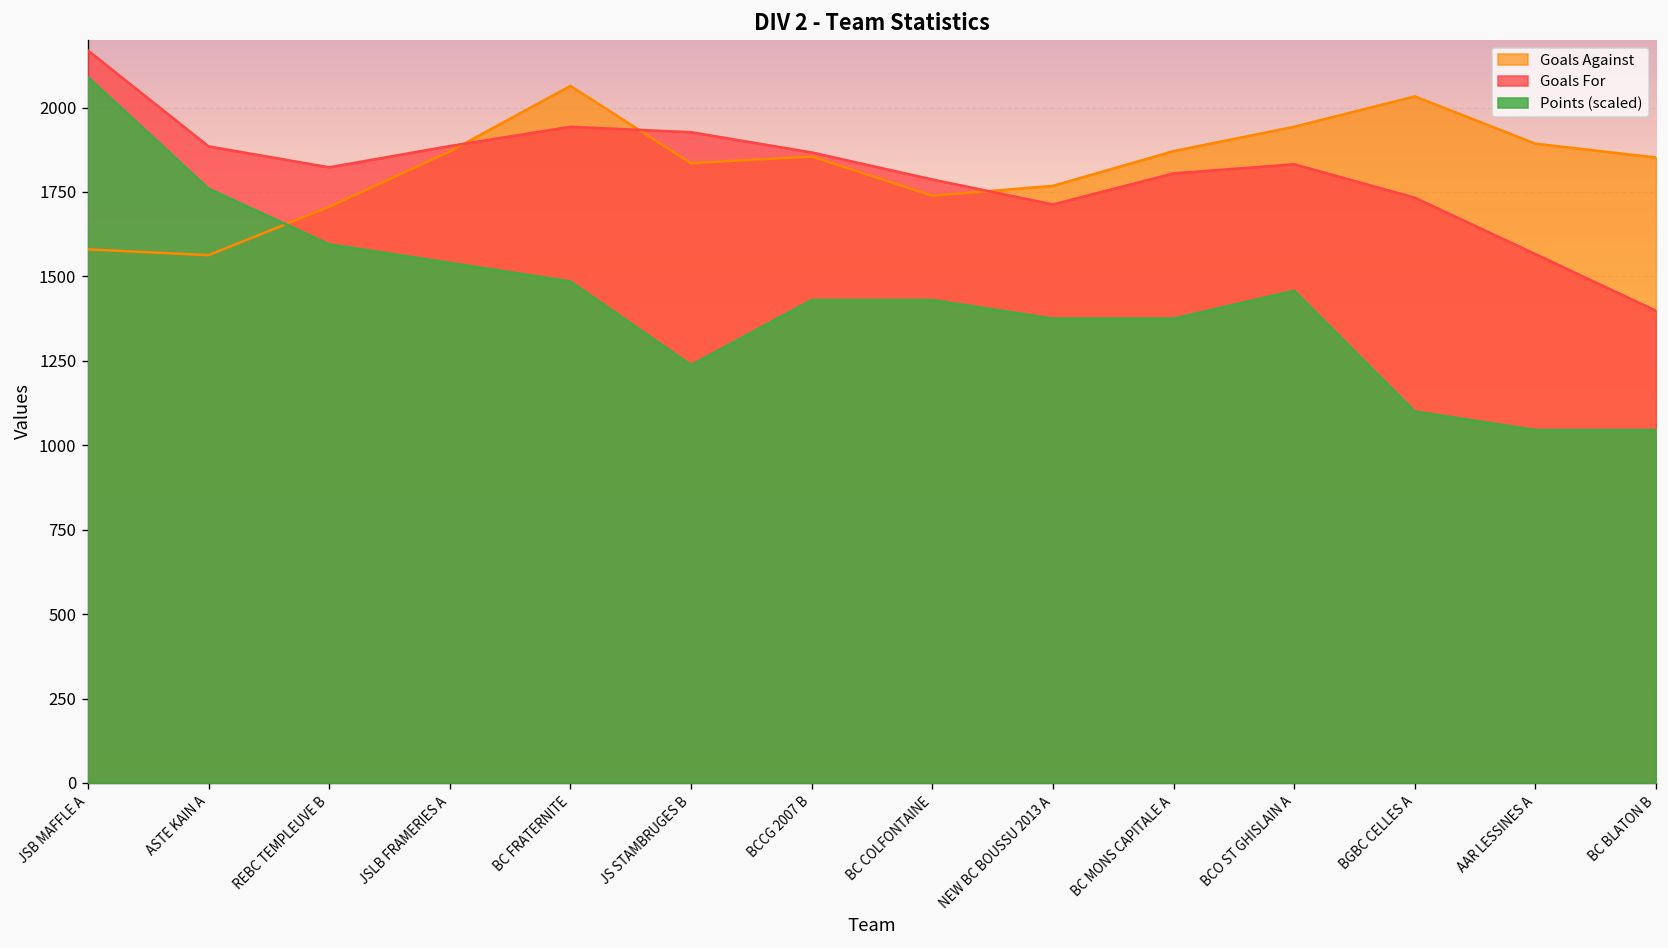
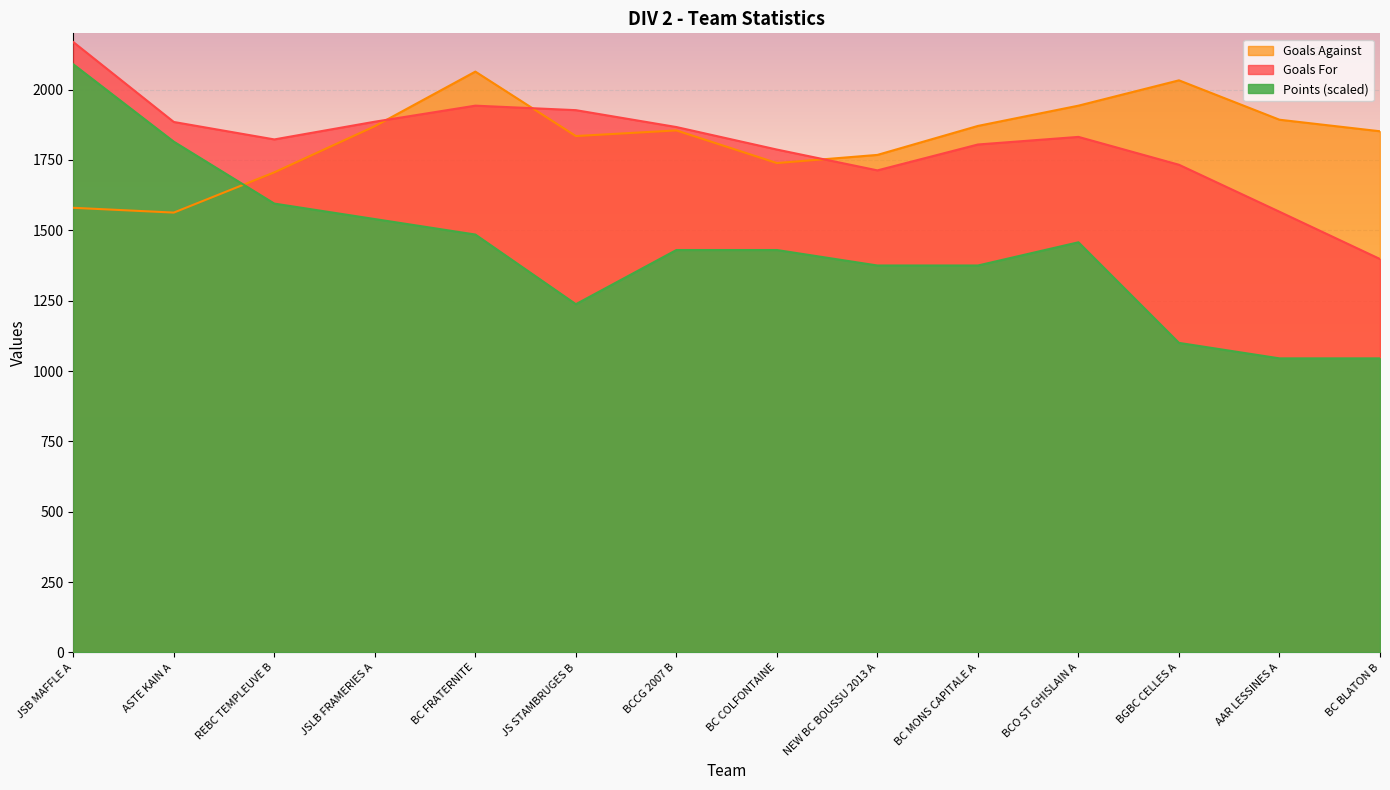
  {
    "Goals Against": {
      "JSB MAFFLE A": 1580,
      "ASTE KAIN A": 1560,
      "REBC TEMPLEUVE B": 1710,
      "JSLB FRAMERIES A": 1870,
      "BC FRATERNITE": 2060,
      "JS STAMBRUGES B": 1840,
      "BCCG 2007 B": 1860,
      "BC COLFONTAINE": 1740,
      "NEW BC BOUSSU 2013 A": 1770,
      "BC MONS CAPITALE A": 1870,
      "BCO ST GHISLAIN A": 1940,
      "BGBC CELLES A": 2030,
      "AAR LESSINES A": 1890,
      "BC BLATON B": 1850
    },
    "Goals For": {
      "JSB MAFFLE A": 2170,
      "ASTE KAIN A": 1890,
      "REBC TEMPLEUVE B": 1820,
      "JSLB FRAMERIES A": 1890,
      "BC FRATERNITE": 1940,
      "JS STAMBRUGES B": 1930,
      "BCCG 2007 B": 1870,
      "BC COLFONTAINE": 1790,
      "NEW BC BOUSSU 2013 A": 1710,
      "BC MONS CAPITALE A": 1810,
      "BCO ST GHISLAIN A": 1830,
      "BGBC CELLES A": 1730,
      "AAR LESSINES A": 1570,
      "BC BLATON B": 1400
    },
    "Points (scaled)": {
      "JSB MAFFLE A": 2090,
-     "ASTE KAIN A": 1760,
+     "ASTE KAIN A": 1820,
      "REBC TEMPLEUVE B": 1600,
      "JSLB FRAMERIES A": 1540,
      "BC FRATERNITE": 1490,
      "JS STAMBRUGES B": 1240,
      "BCCG 2007 B": 1430,
      "BC COLFONTAINE": 1430,
      "NEW BC BOUSSU 2013 A": 1380,
      "BC MONS CAPITALE A": 1380,
      "BCO ST GHISLAIN A": 1460,
      "BGBC CELLES A": 1100,
      "AAR LESSINES A": 1050,
      "BC BLATON B": 1050
    }
  }
